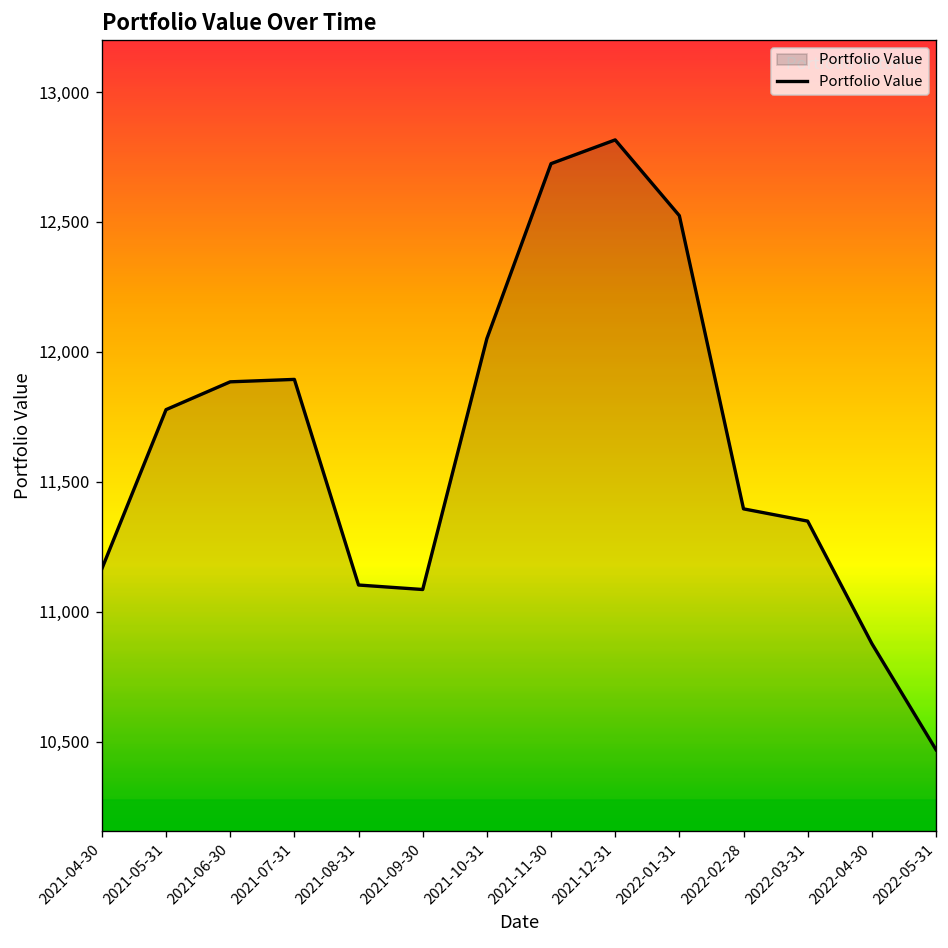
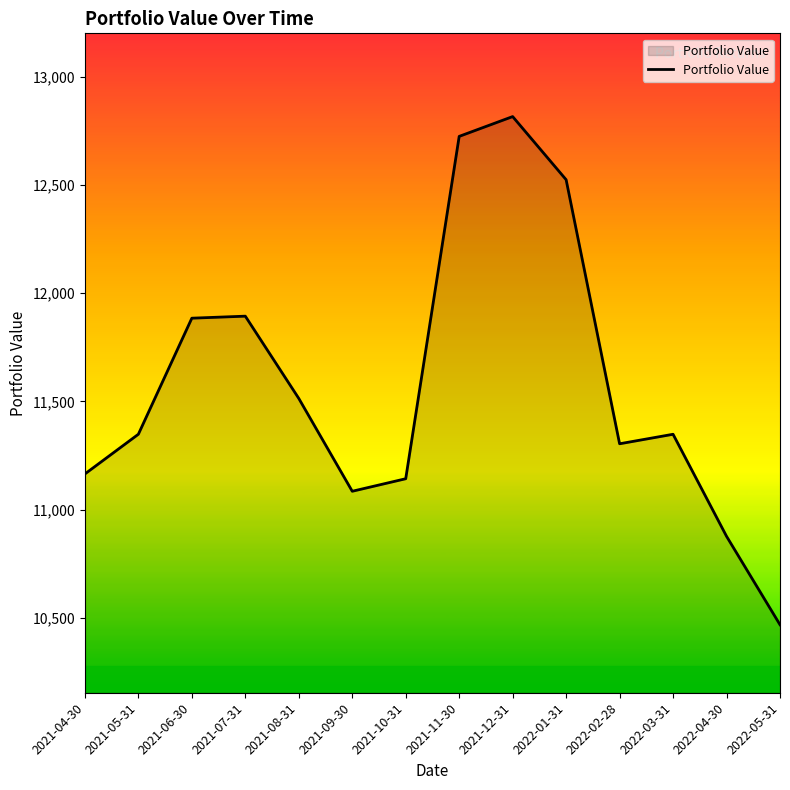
  {
    "2021-04-30": "11,170",
-   "2021-05-31": "11,780",
+   "2021-05-31": "11,350",
    "2021-06-30": "11,880",
    "2021-07-31": "11,890",
-   "2021-08-31": "11,100",
+   "2021-08-31": "11,510",
    "2021-09-30": "11,090",
-   "2021-10-31": "12,050",
+   "2021-10-31": "11,140",
    "2021-11-30": "12,720",
    "2021-12-31": "12,820",
    "2022-01-31": "12,520",
-   "2022-02-28": "11,400",
+   "2022-02-28": "11,300",
    "2022-03-31": "11,350",
    "2022-04-30": "10,880",
    "2022-05-31": "10,470"
  }
